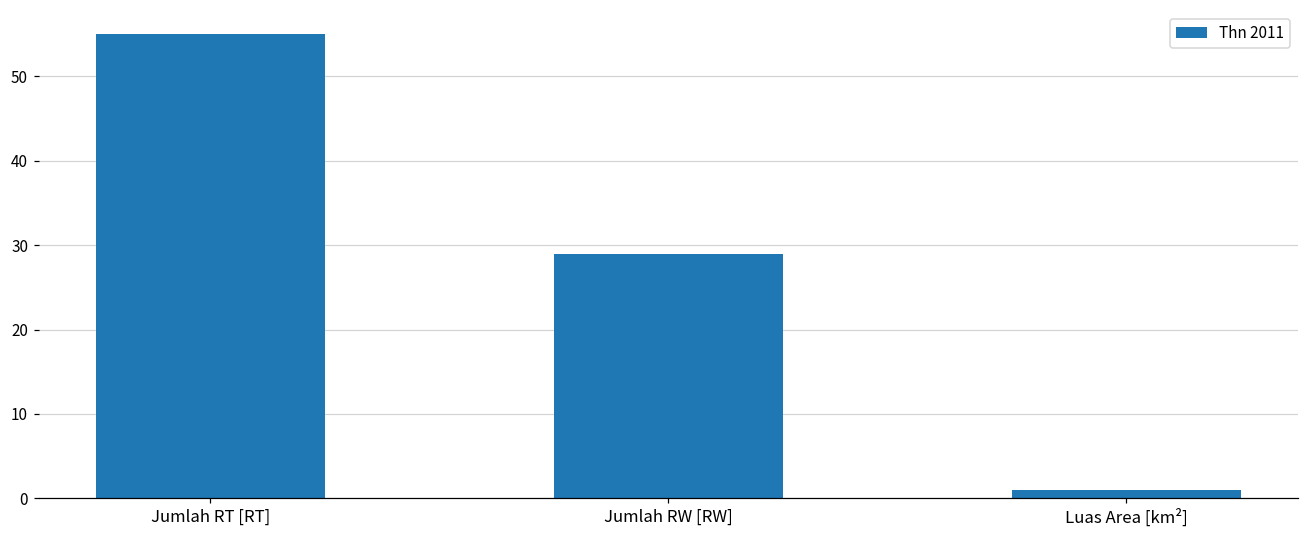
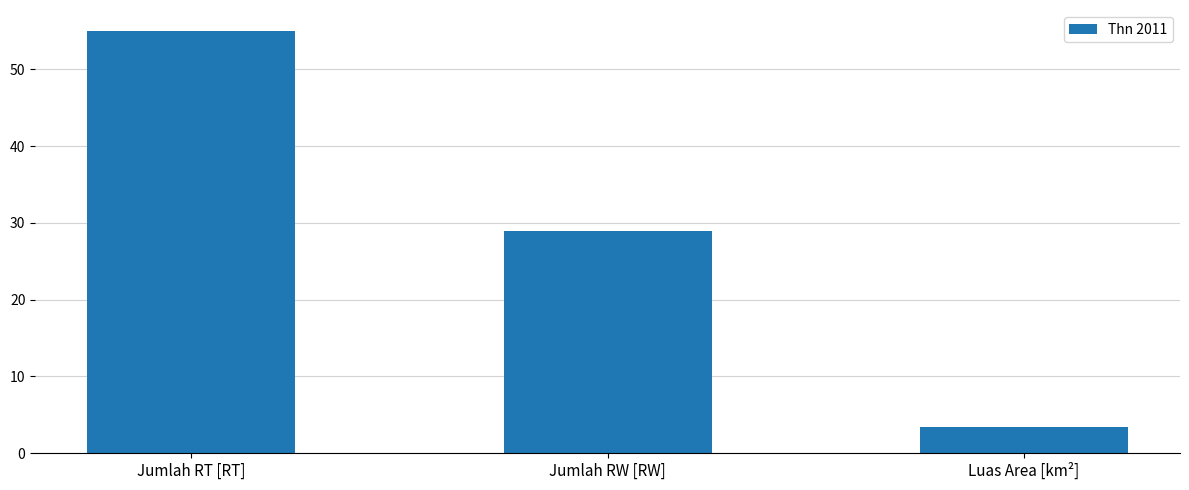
  {
    "Jumlah RT [RT]": 55,
    "Jumlah RW [RW]": 29,
-   "Luas Area [km²]": 1
+   "Luas Area [km²]": 3
  }
